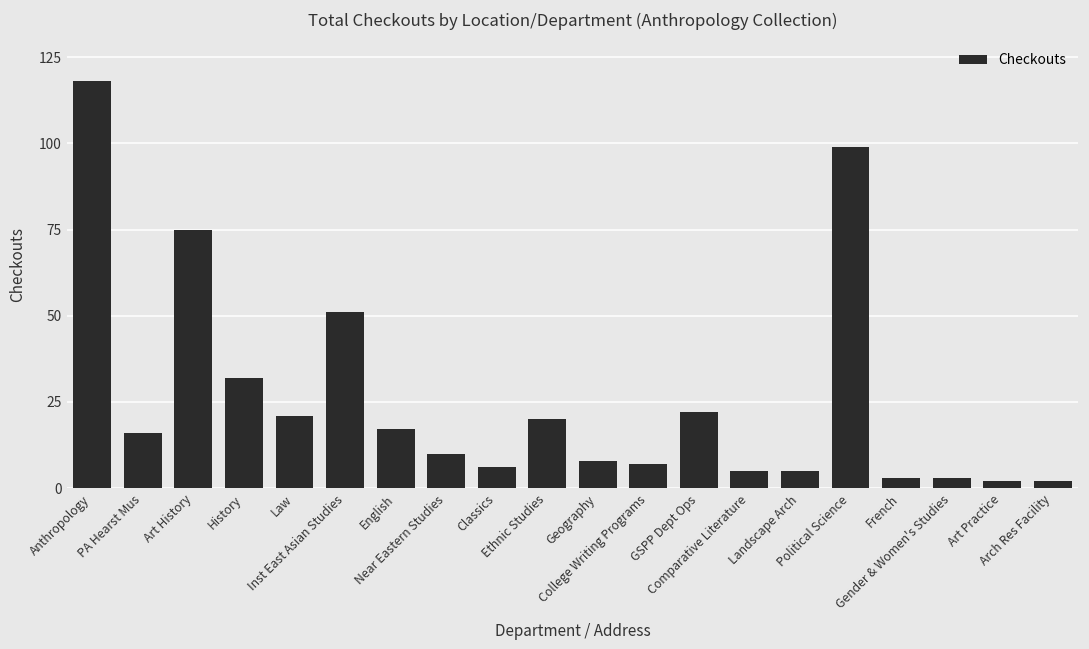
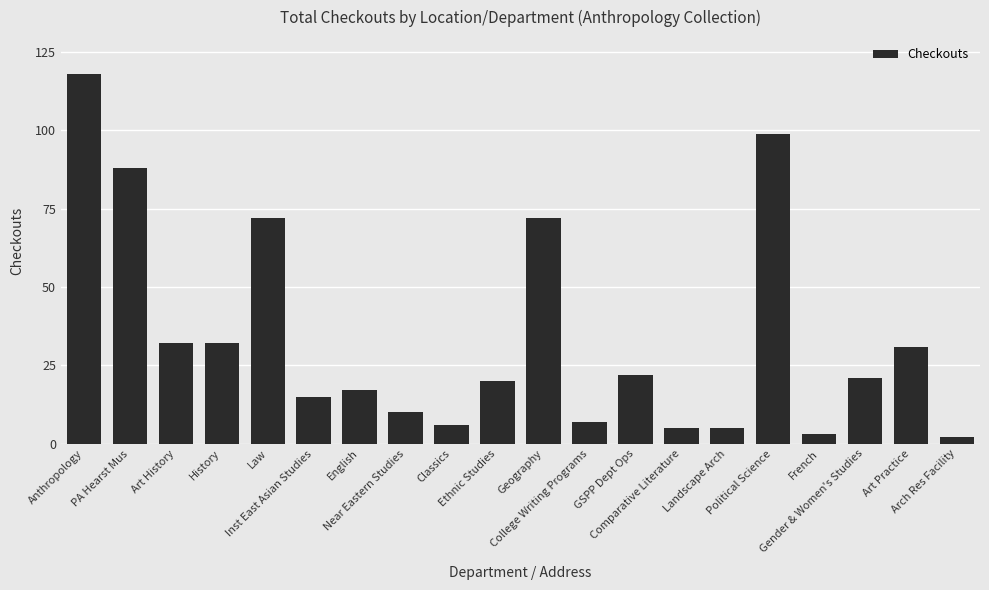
  {
    "Anthropology": 118,
-   "PA Hearst Mus": 16,
-   "Art History": 75,
+   "PA Hearst Mus": 88,
+   "Art History": 32,
    "History": 32,
-   "Law": 21,
-   "Inst East Asian Studies": 51,
+   "Law": 72,
+   "Inst East Asian Studies": 15,
    "English": 17,
    "Near Eastern Studies": 10,
    "Classics": 6,
    "Ethnic Studies": 20,
-   "Geography": 8,
+   "Geography": 72,
    "College Writing Programs": 7,
    "GSPP Dept Ops": 22,
    "Comparative Literature": 5,
    "Landscape Arch": 5,
    "Political Science": 99,
    "French": 3,
-   "Gender & Women's Studies": 3,
-   "Art Practice": 2,
+   "Gender & Women's Studies": 21,
+   "Art Practice": 31,
    "Arch Res Facility": 2
  }
